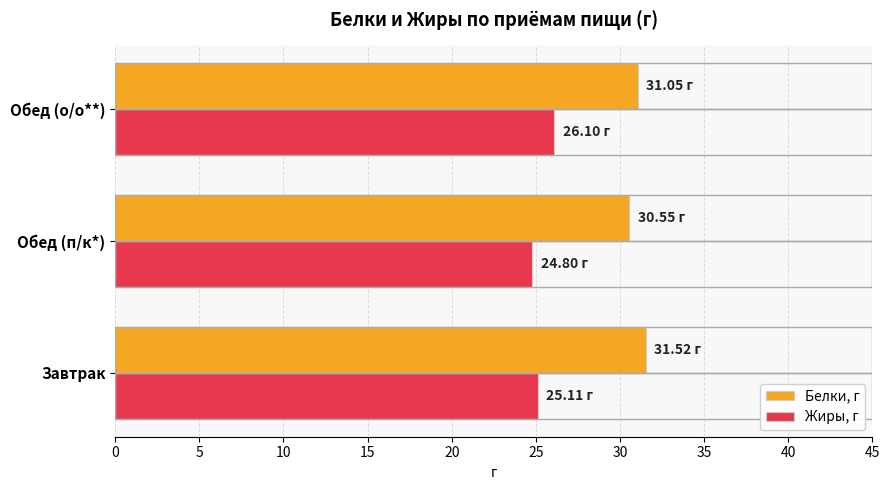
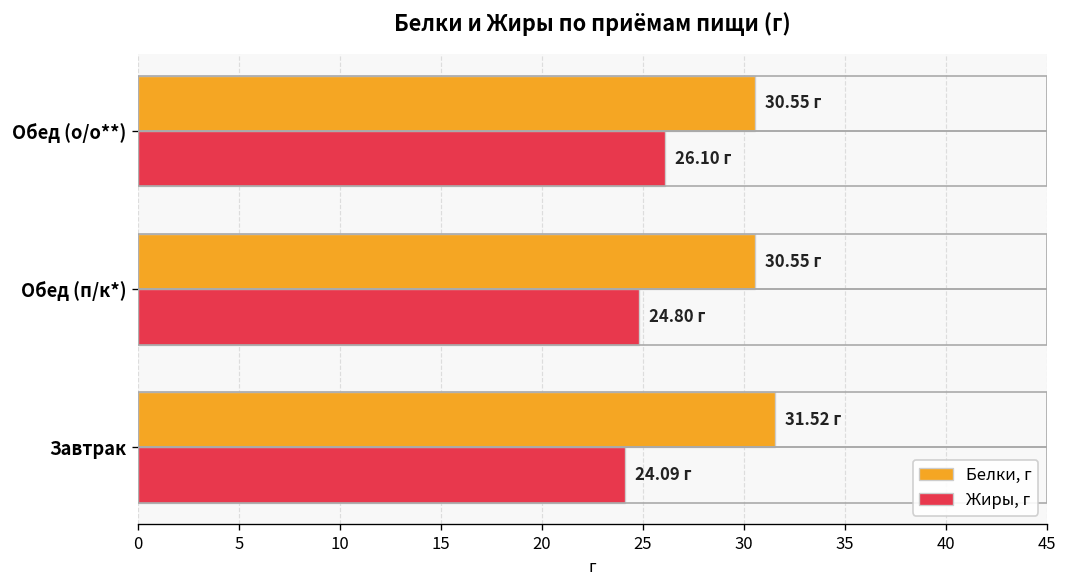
  {
    "Белки, г": {
-     "Обед (о/о**)": 31.05,
+     "Обед (о/о**)": 30.55,
      "Обед (п/к*)": 30.55,
      "Завтрак": 31.52
    },
    "Жиры, г": {
      "Обед (о/о**)": 26.10,
      "Обед (п/к*)": 24.80,
-     "Завтрак": 25.11
+     "Завтрак": 24.09
    }
  }
